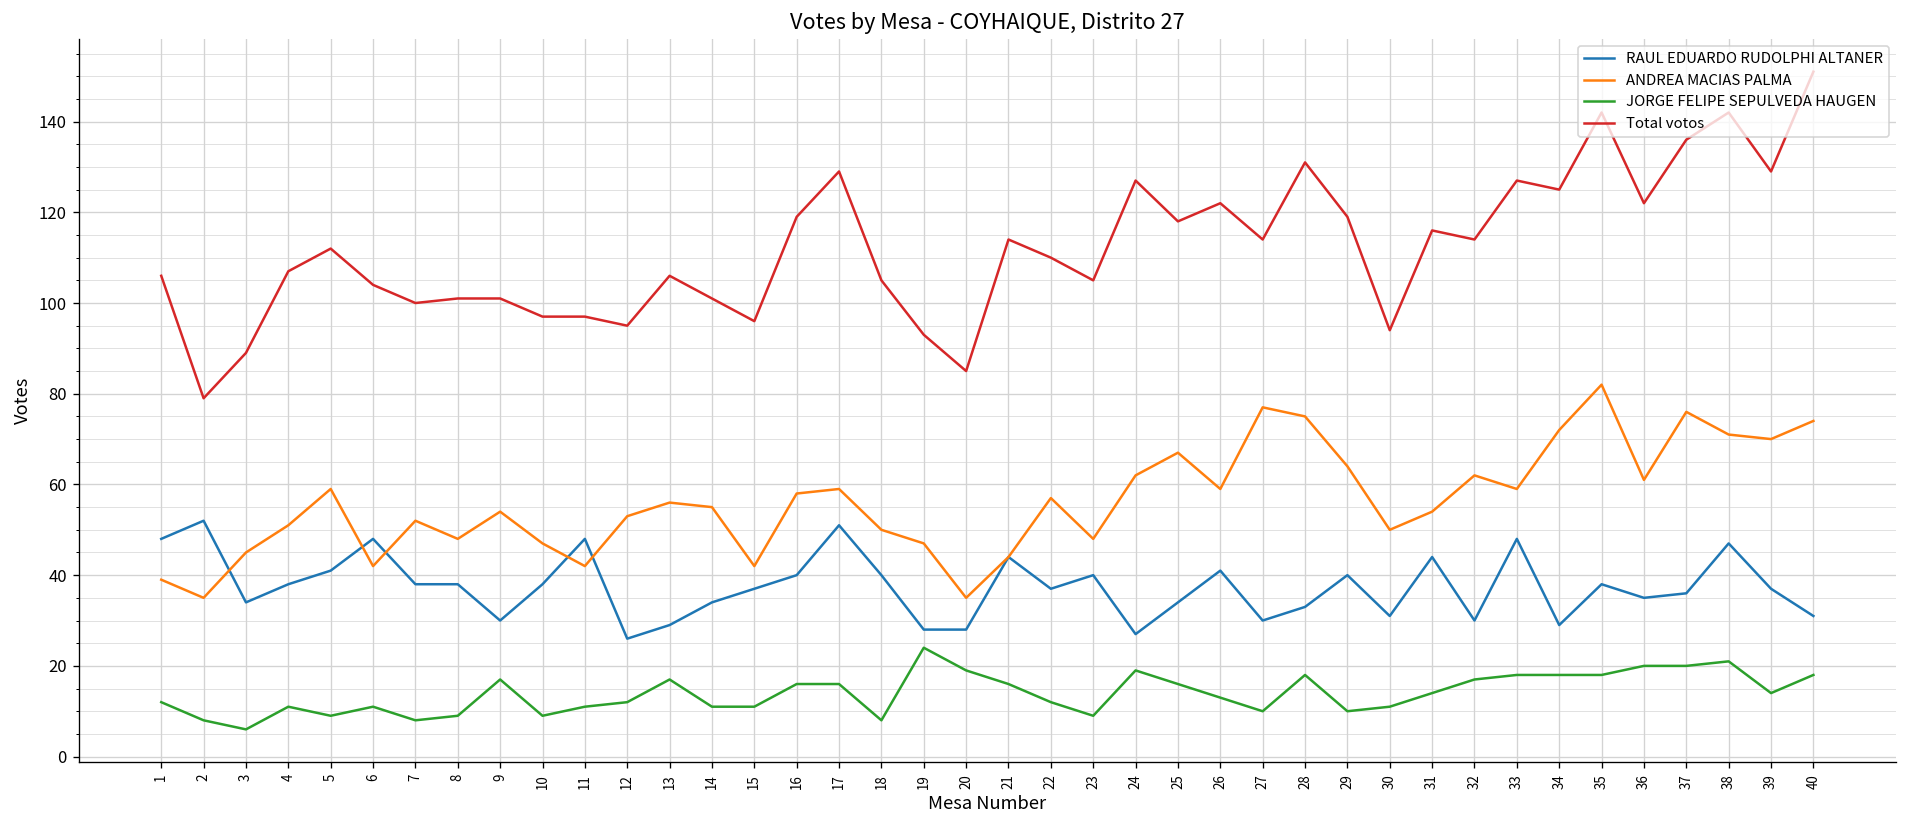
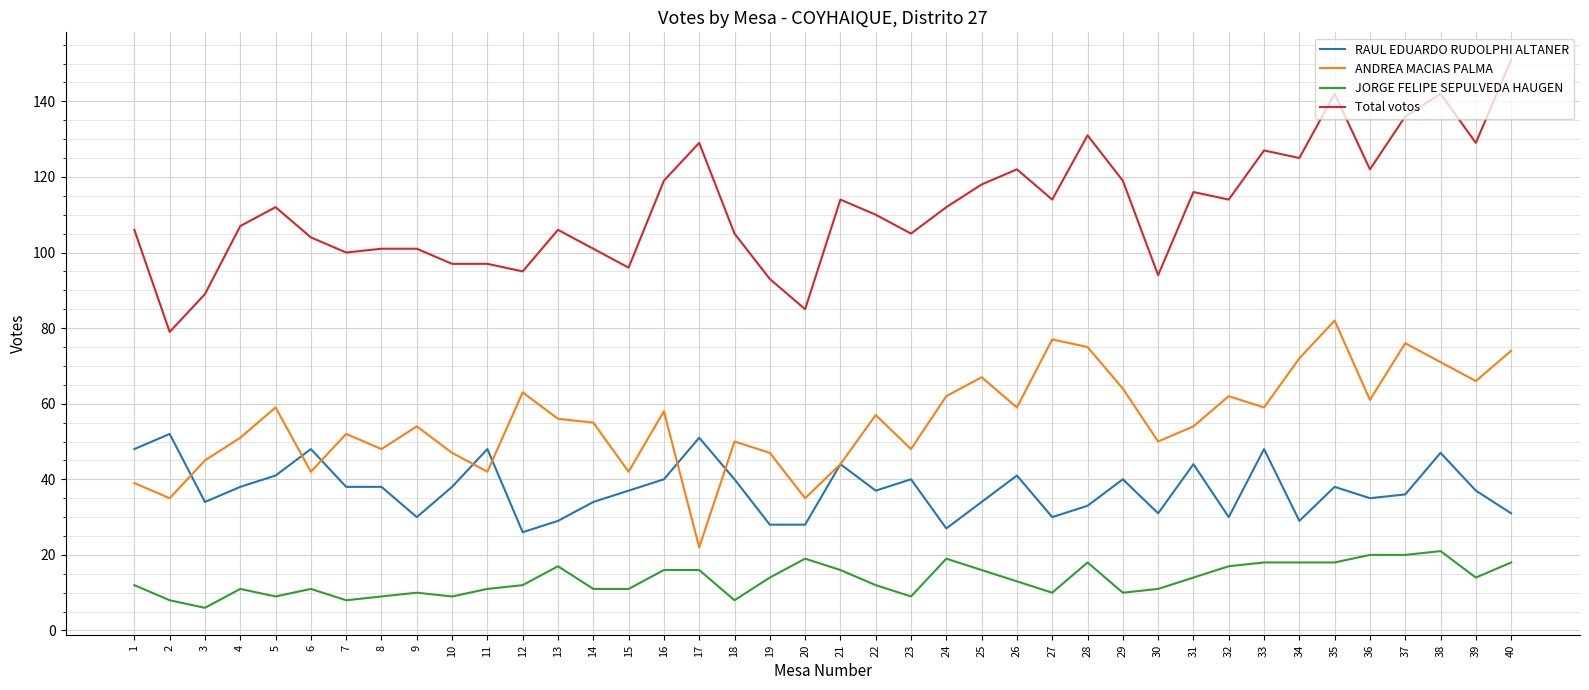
  {
    "RAUL EDUARDO RUDOLPHI ALTANER": {
      "1": 48,
      "2": 52,
      "3": 34,
      "4": 38,
      "5": 41,
      "6": 48,
      "7": 38,
      "8": 38,
      "9": 30,
      "10": 38,
      "11": 48,
      "12": 26,
      "13": 29,
      "14": 34,
      "15": 37,
      "16": 40,
      "17": 51,
      "18": 40,
      "19": 28,
      "20": 28,
      "22": 37,
      "23": 40,
      "24": 27,
      "25": 34,
      "26": 41,
      "27": 30,
      "28": 33,
      "29": 40,
      "30": 31,
      "31": 44,
      "32": 30,
      "33": 48,
      "34": 29,
      "35": 38,
      "36": 35,
      "37": 36,
      "38": 47,
      "39": 37,
      "40": 31
    },
    "ANDREA MACIAS PALMA": {
      "1": 39,
      "2": 35,
      "3": 45,
      "4": 51,
      "5": 59,
      "6": 42,
      "7": 52,
      "8": 48,
      "9": 54,
      "10": 47,
      "11": 42,
-     "12": 53,
+     "12": 63,
      "13": 56,
      "14": 55,
      "15": 42,
      "16": 58,
-     "17": 59,
+     "17": 22,
      "18": 50,
      "19": 47,
      "20": 35,
      "22": 57,
      "23": 48,
      "24": 62,
      "25": 67,
      "26": 59,
      "27": 77,
      "28": 75,
      "29": 64,
      "30": 50,
      "31": 54,
      "32": 62,
      "33": 59,
      "34": 72,
      "35": 82,
      "36": 61,
      "37": 76,
      "38": 71,
-     "39": 70,
+     "39": 66,
      "40": 74
    },
    "JORGE FELIPE SEPULVEDA HAUGEN": {
      "1": 12,
      "2": 8,
      "3": 6,
      "4": 11,
      "5": 9,
      "6": 11,
      "7": 8,
      "8": 9,
-     "9": 17,
+     "9": 10,
      "10": 9,
      "11": 11,
      "12": 12,
      "13": 17,
      "14": 11,
      "15": 11,
      "16": 16,
      "17": 16,
      "18": 8,
-     "19": 24,
+     "19": 14,
      "20": 19,
      "21": 16,
      "22": 12,
      "23": 9,
      "24": 19,
      "25": 16,
      "26": 13,
      "27": 10,
      "28": 18,
      "29": 10,
      "30": 11,
      "31": 14,
      "32": 17,
      "33": 18,
      "34": 18,
      "35": 18,
      "36": 20,
      "37": 20,
      "38": 21,
      "39": 14,
      "40": 18
    },
    "Total votos": {
      "1": 106,
      "2": 79,
      "3": 89,
      "4": 107,
      "5": 112,
      "6": 104,
      "7": 100,
      "8": 101,
      "9": 101,
      "10": 97,
      "11": 97,
      "12": 95,
      "13": 106,
      "14": 101,
      "15": 96,
      "16": 119,
      "17": 129,
      "18": 105,
      "19": 93,
      "20": 85,
      "21": 114,
      "22": 110,
      "23": 105,
-     "24": 127,
+     "24": 112,
      "25": 118,
      "26": 122,
      "27": 114,
      "28": 131,
      "29": 119,
      "30": 94,
      "31": 116,
      "32": 114,
      "33": 127,
      "34": 125,
      "36": 122,
      "39": 129
    }
  }
